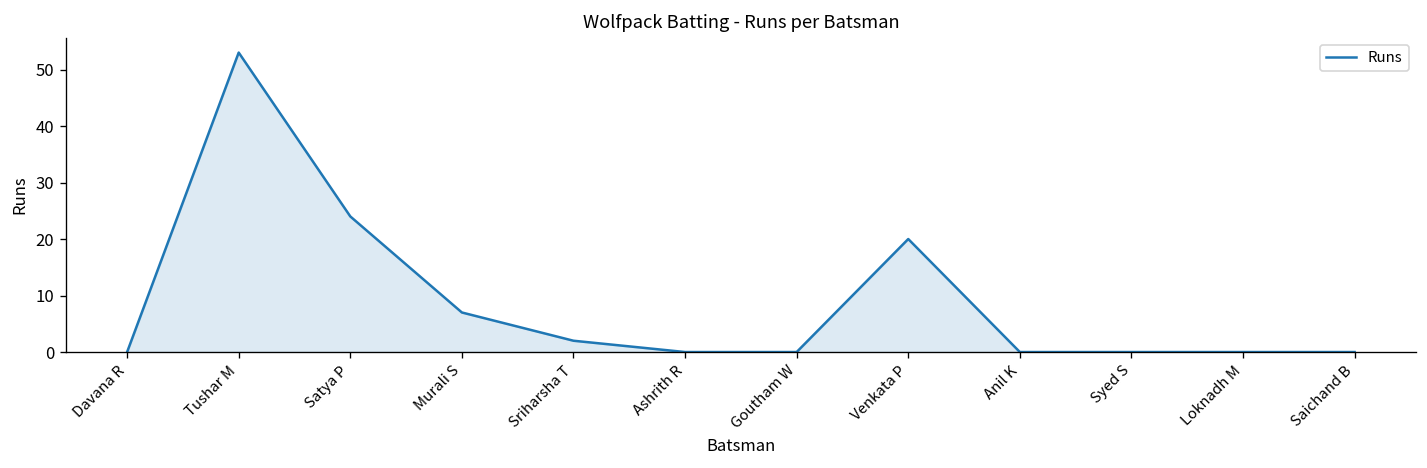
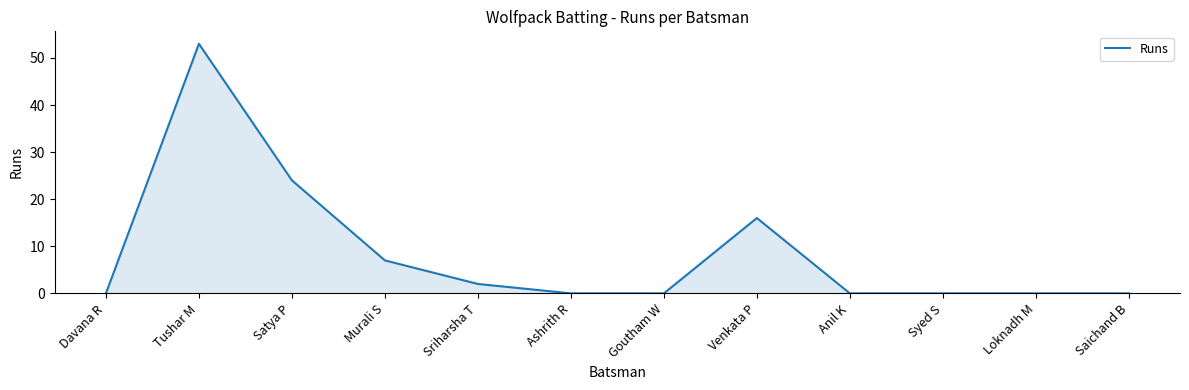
  {
    "Davana R": 0,
    "Tushar M": 53,
    "Satya P": 24,
    "Murali S": 7,
    "Sriharsha T": 2,
    "Ashrith R": 0,
    "Goutham W": 0,
-   "Venkata P": 20,
+   "Venkata P": 16,
    "Anil K": 0,
    "Syed S": 0,
    "Loknadh M": 0,
    "Saichand B": 0
  }
